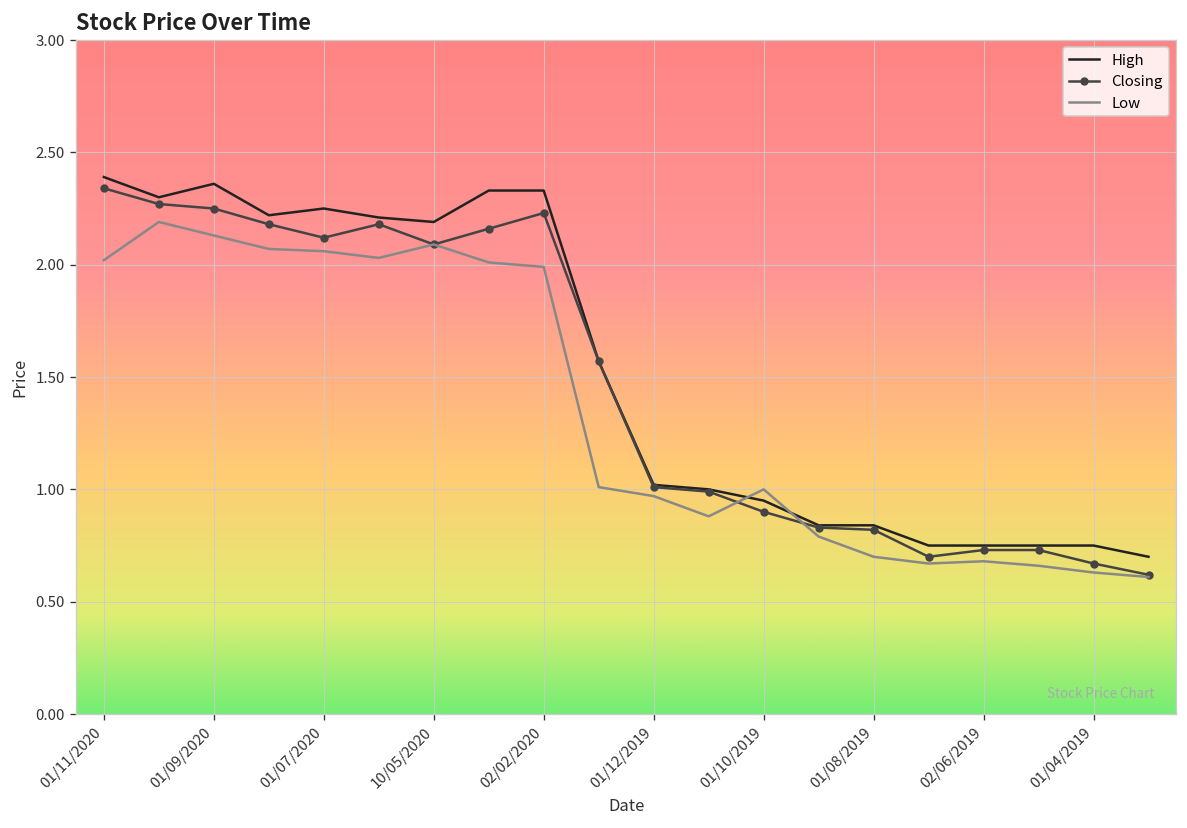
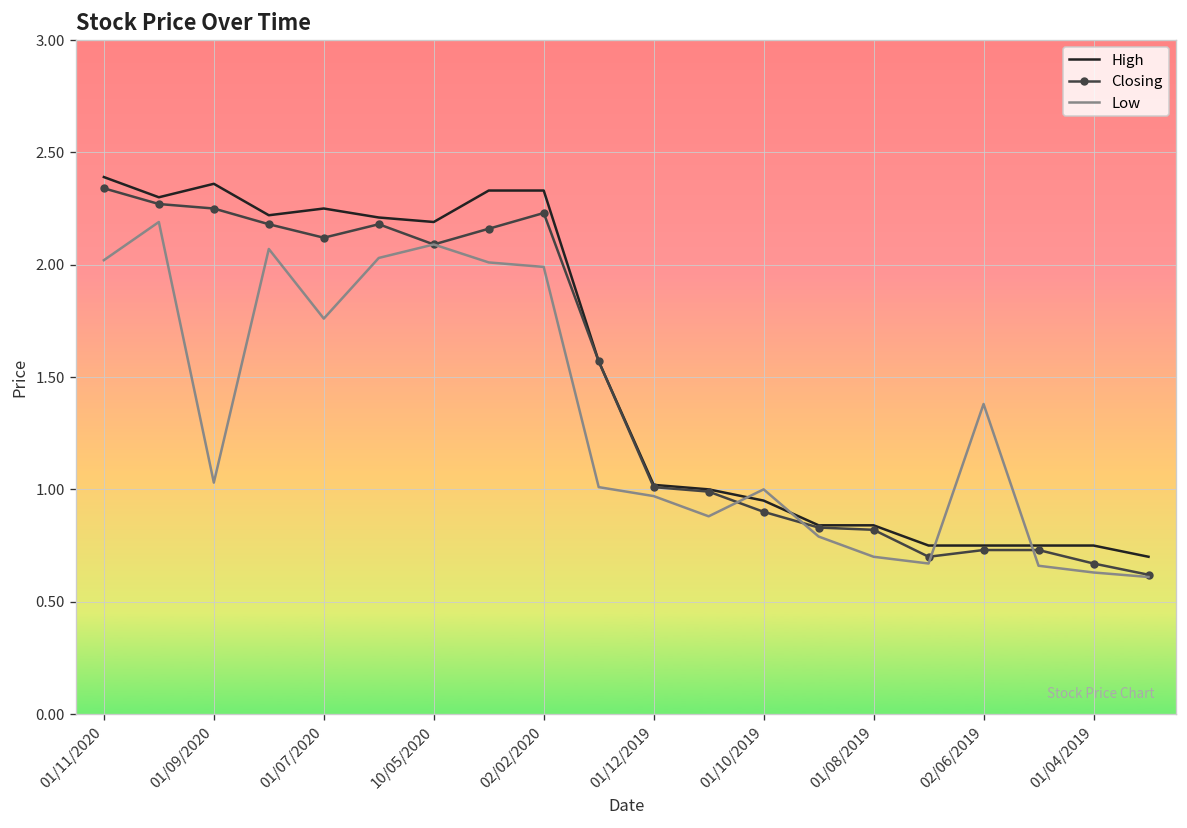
  {
    "Low": {
      "01/11/2020": 2.02,
-     "01/09/2020": 2.13,
-     "01/07/2020": 2.06,
+     "01/09/2020": 1.03,
+     "01/07/2020": 1.76,
      "02/02/2020": 1.99,
      "01/12/2019": 0.97,
      "01/10/2019": 1.00,
      "01/08/2019": 0.70,
-     "02/06/2019": 0.68,
+     "02/06/2019": 1.38,
      "01/04/2019": 0.63
    }
  }
